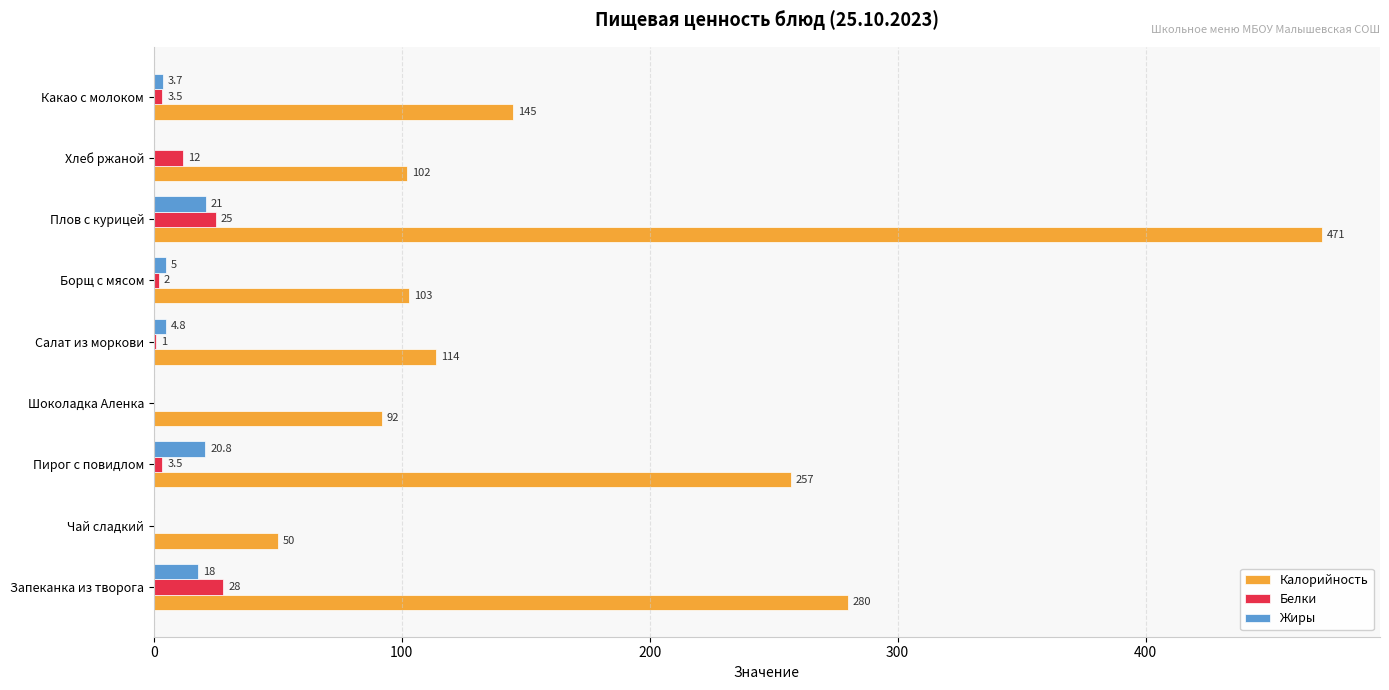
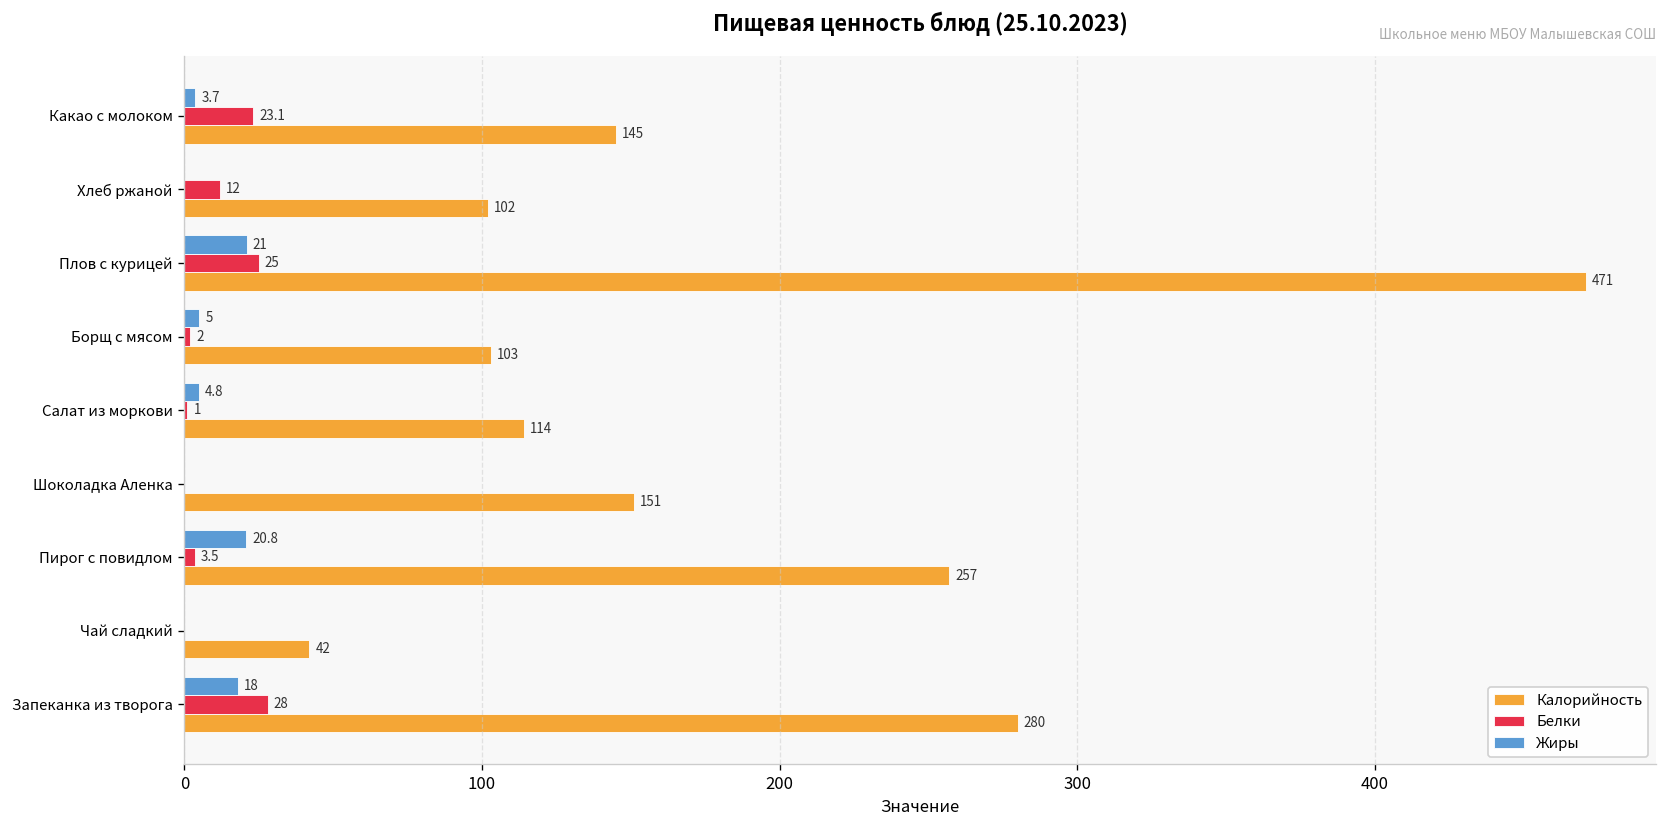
  {
    "Калорийность": {
      "Какао с молоком": 145,
      "Хлеб ржаной": 102,
      "Плов с курицей": 471,
      "Борщ с мясом": 103,
      "Салат из моркови": 114,
-     "Шоколадка Аленка": 92,
+     "Шоколадка Аленка": 151,
      "Пирог с повидлом": 257,
-     "Чай сладкий": 50,
+     "Чай сладкий": 42,
      "Запеканка из творога": 280
    },
    "Белки": {
-     "Какао с молоком": 3.5,
+     "Какао с молоком": 23.1,
      "Хлеб ржаной": 12,
      "Плов с курицей": 25,
      "Борщ с мясом": 2,
      "Салат из моркови": 1,
      "Пирог с повидлом": 3.5,
      "Запеканка из творога": 28
    },
    "Жиры": {
      "Какао с молоком": 3.7,
      "Плов с курицей": 21,
      "Борщ с мясом": 5,
      "Салат из моркови": 4.8,
      "Пирог с повидлом": 20.8,
      "Запеканка из творога": 18
    }
  }
